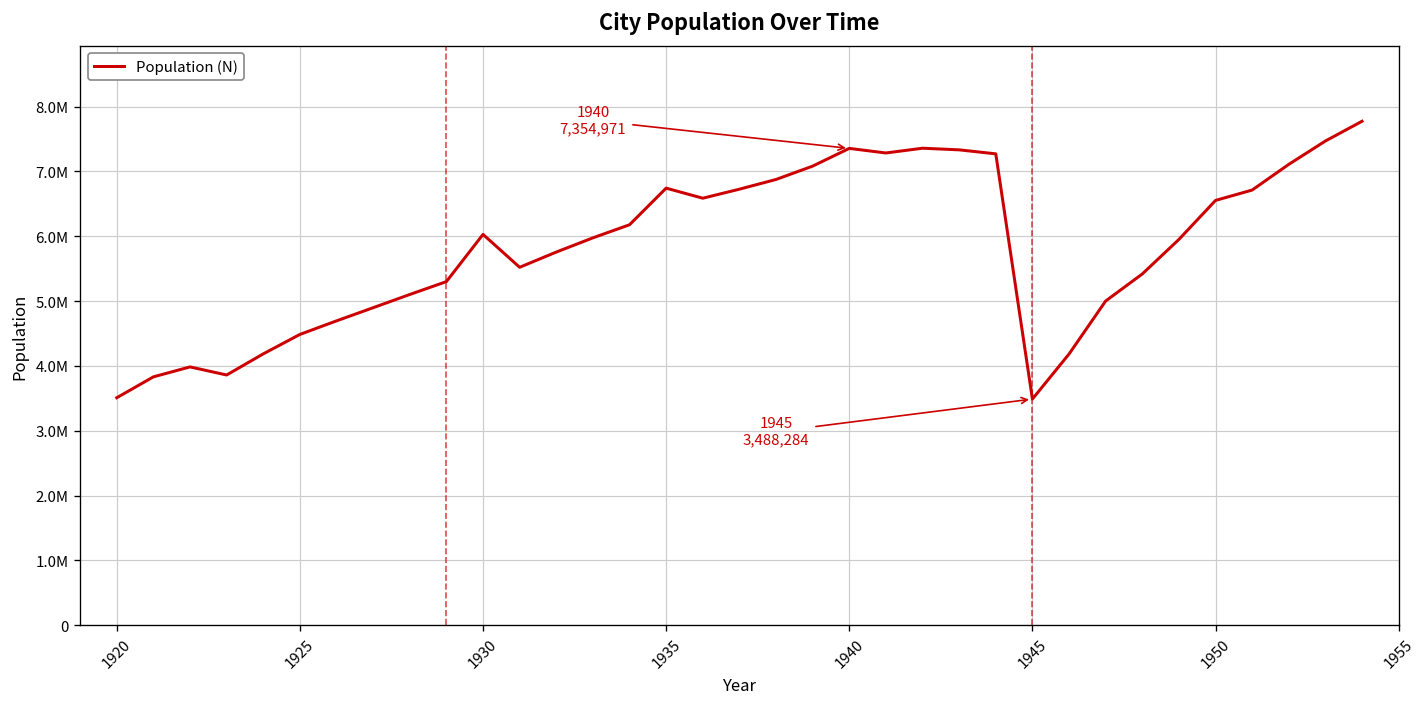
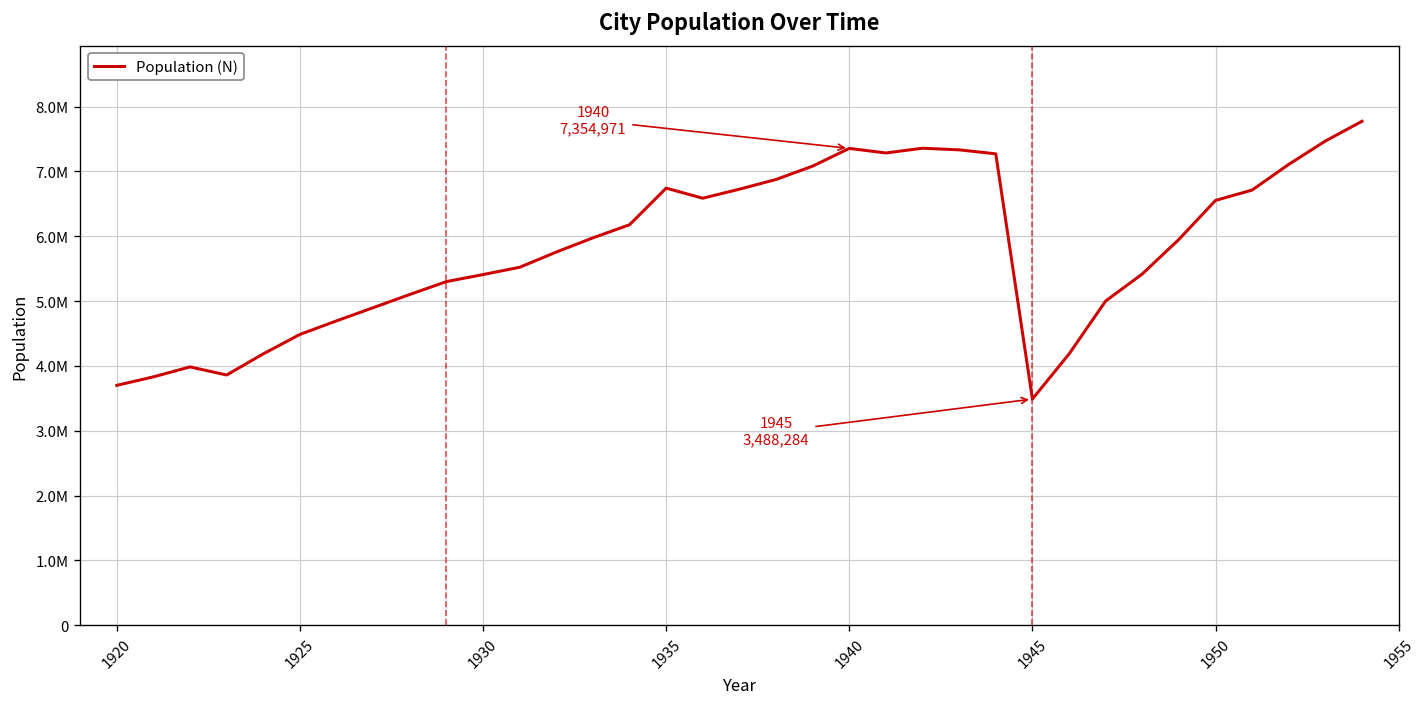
  {
-   "1920": 3500000,
+   "1920": 3700000,
    "1925": 4500000,
-   "1930": 6000000,
+   "1930": 5400000,
    "1935": 6700000,
    "1950": 6600000
  }
